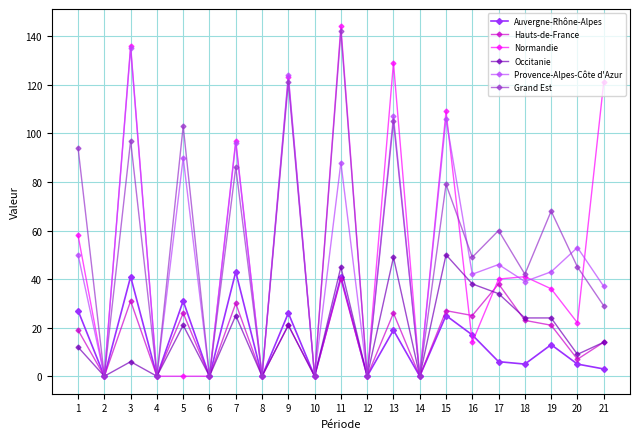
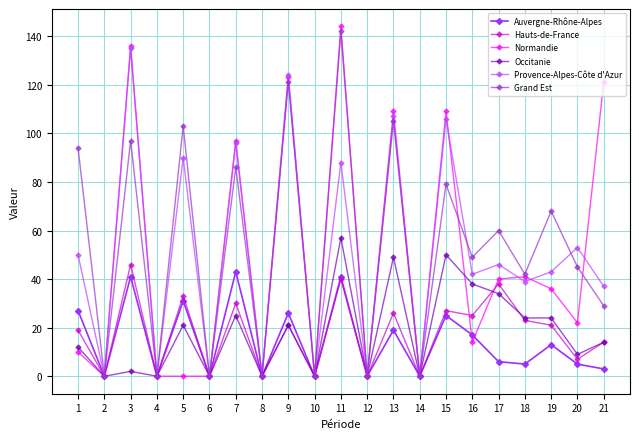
  {
    "Hauts-de-France": {
      "1": 19,
-     "3": 31,
-     "5": 26,
+     "3": 46,
+     "5": 33,
      "7": 30,
      "13": 26,
      "15": 27,
      "16": 25,
      "17": 38,
      "19": 21,
      "20": 7
    },
    "Normandie": {
-     "1": 58,
+     "1": 10,
      "5": 0,
      "11": 144,
-     "13": 129,
+     "13": 109,
      "15": 109,
      "16": 14,
      "17": 40,
      "19": 36,
      "20": 22
    },
    "Occitanie": {
      "1": 12,
-     "3": 6,
+     "3": 2,
      "5": 21,
      "7": 25,
-     "11": 45,
+     "11": 57,
      "13": 49,
      "15": 50,
      "16": 38,
      "17": 34,
      "19": 24,
      "20": 9
    }
  }
